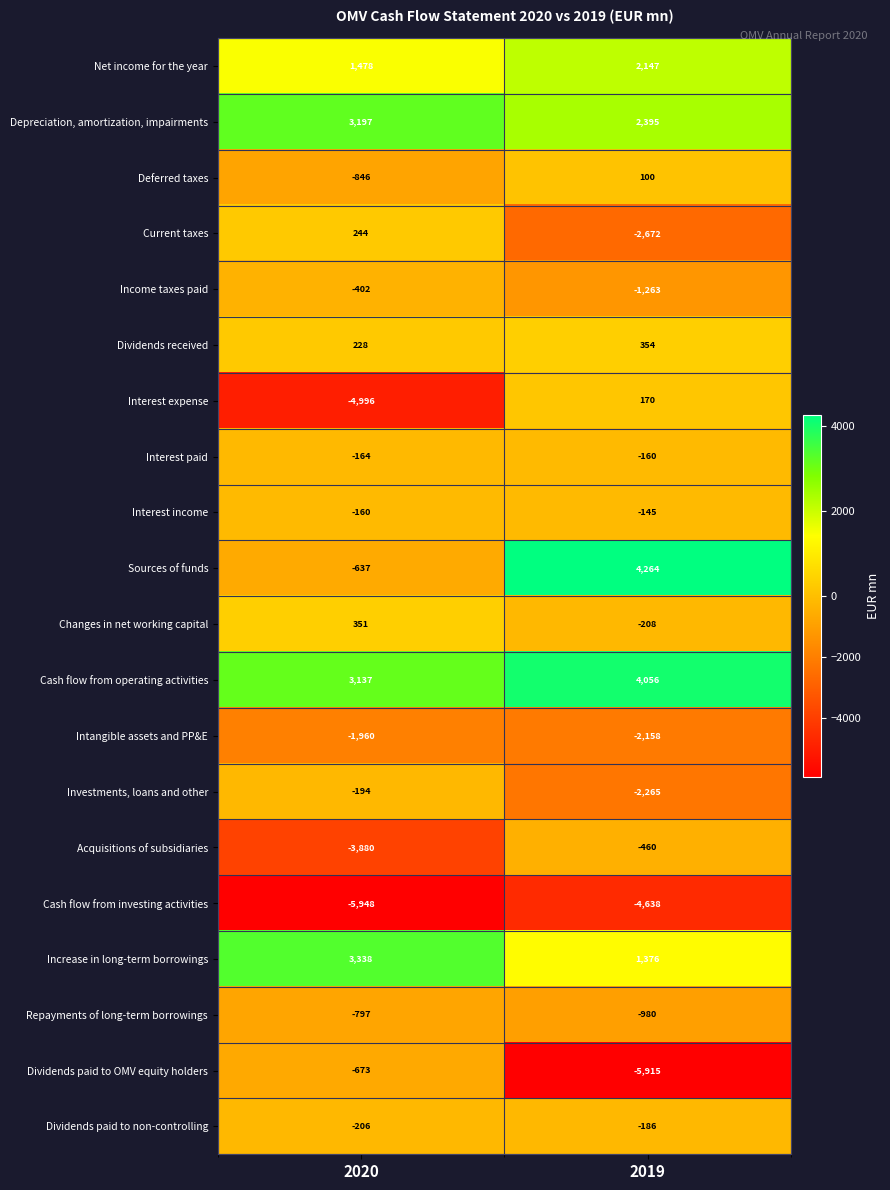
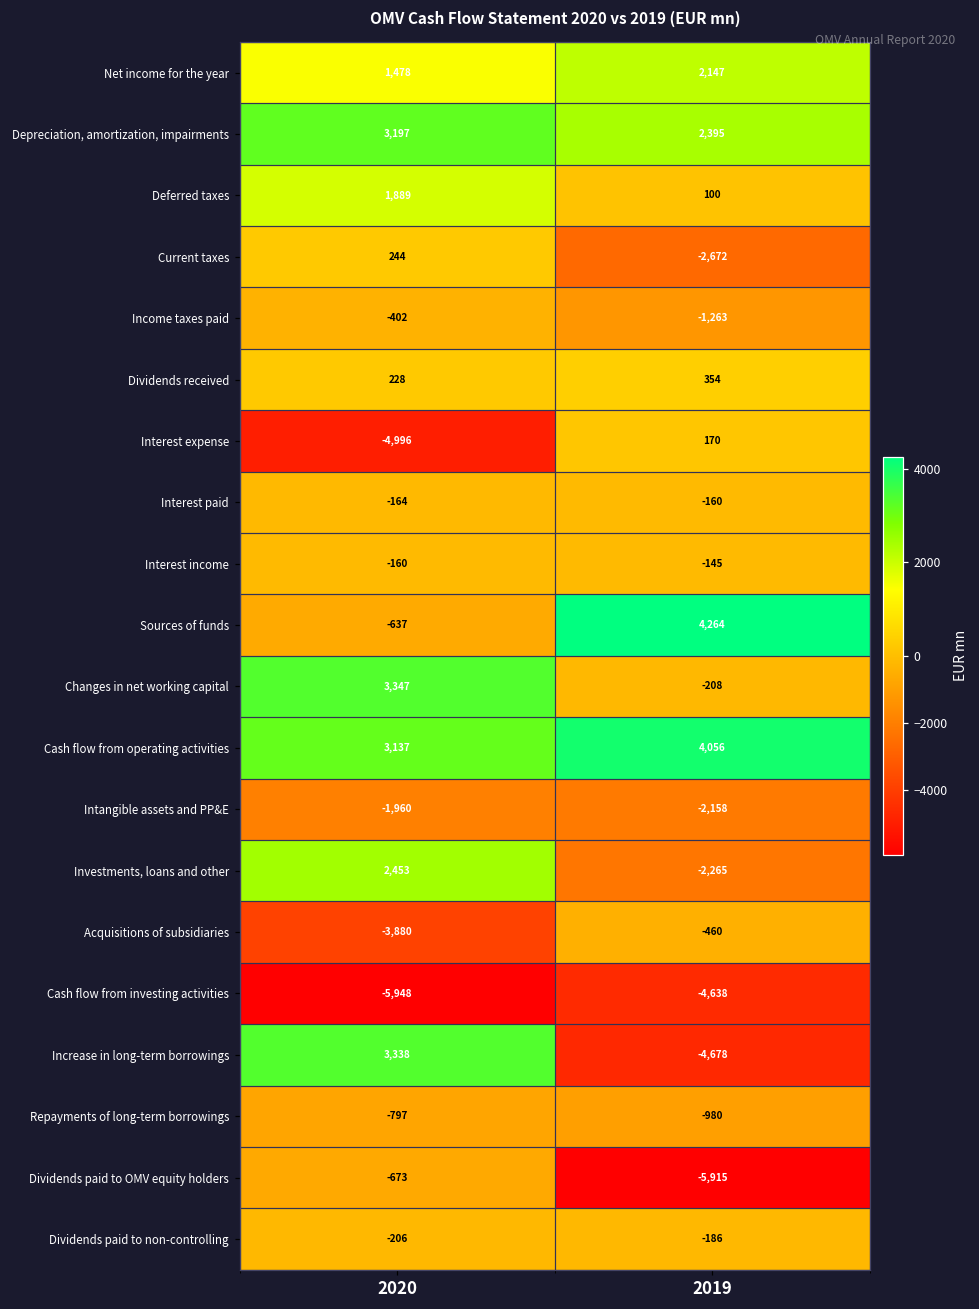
  {
    "Net income for the year": {
      "2020": "1,478",
      "2019": "2,147"
    },
    "Depreciation, amortization, impairments": {
      "2020": "3,197",
      "2019": "2,395"
    },
    "Deferred taxes": {
-     "2020": "-846",
+     "2020": "1,889",
      "2019": "100"
    },
    "Current taxes": {
      "2020": "244",
      "2019": "-2,672"
    },
    "Income taxes paid": {
      "2020": "-402",
      "2019": "-1,263"
    },
    "Dividends received": {
      "2020": "228",
      "2019": "354"
    },
    "Interest expense": {
      "2020": "-4,996",
      "2019": "170"
    },
    "Interest paid": {
      "2020": "-164",
      "2019": "-160"
    },
    "Interest income": {
      "2020": "-160",
      "2019": "-145"
    },
    "Sources of funds": {
      "2020": "-637",
      "2019": "4,264"
    },
    "Changes in net working capital": {
-     "2020": "351",
+     "2020": "3,347",
      "2019": "-208"
    },
    "Cash flow from operating activities": {
      "2020": "3,137",
      "2019": "4,056"
    },
    "Intangible assets and PP&E": {
      "2020": "-1,960",
      "2019": "-2,158"
    },
    "Investments, loans and other": {
-     "2020": "-194",
+     "2020": "2,453",
      "2019": "-2,265"
    },
    "Acquisitions of subsidiaries": {
      "2020": "-3,880",
      "2019": "-460"
    },
    "Cash flow from investing activities": {
      "2020": "-5,948",
      "2019": "-4,638"
    },
    "Increase in long-term borrowings": {
      "2020": "3,338",
-     "2019": "1,376"
+     "2019": "-4,678"
    },
    "Repayments of long-term borrowings": {
      "2020": "-797",
      "2019": "-980"
    },
    "Dividends paid to OMV equity holders": {
      "2020": "-673",
      "2019": "-5,915"
    },
    "Dividends paid to non-controlling": {
      "2020": "-206",
      "2019": "-186"
    }
  }
